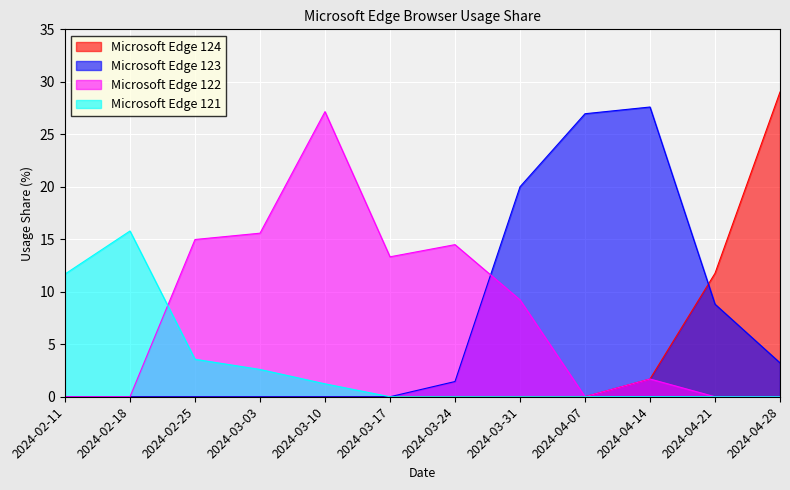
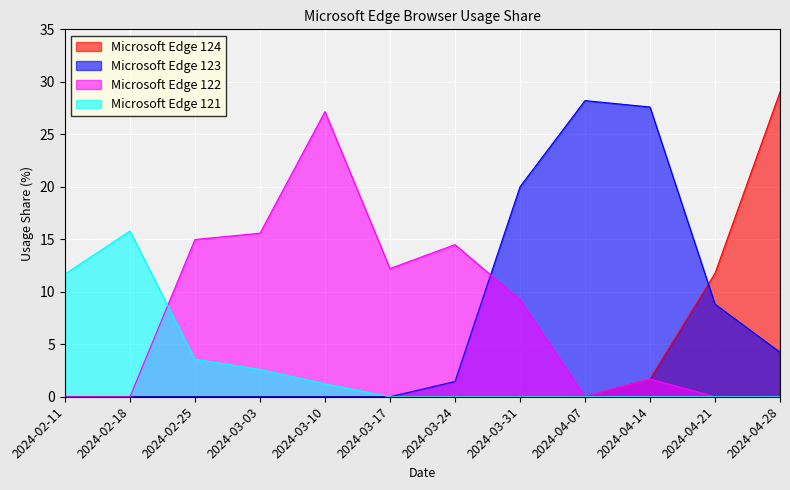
  {
    "Microsoft Edge 124": {
      "2024-04-21": 11.8,
      "2024-04-28": 29.0
    },
    "Microsoft Edge 123": {
      "2024-03-24": 1.5,
      "2024-03-31": 20.0,
-     "2024-04-07": 27.0,
+     "2024-04-07": 28.2,
      "2024-04-14": 27.6,
      "2024-04-21": 8.8,
-     "2024-04-28": 3.2
+     "2024-04-28": 4.2
    },
    "Microsoft Edge 122": {
      "2024-02-25": 15.0,
      "2024-03-03": 15.6,
      "2024-03-10": 27.2,
-     "2024-03-17": 13.3,
+     "2024-03-17": 12.2,
      "2024-03-24": 14.5,
      "2024-03-31": 9.2
    },
    "Microsoft Edge 121": {
      "2024-02-11": 11.7,
      "2024-02-18": 15.8,
      "2024-02-25": 3.6,
      "2024-03-03": 2.6,
      "2024-03-10": 1.2,
      "2024-04-14": 0.0
    }
  }
